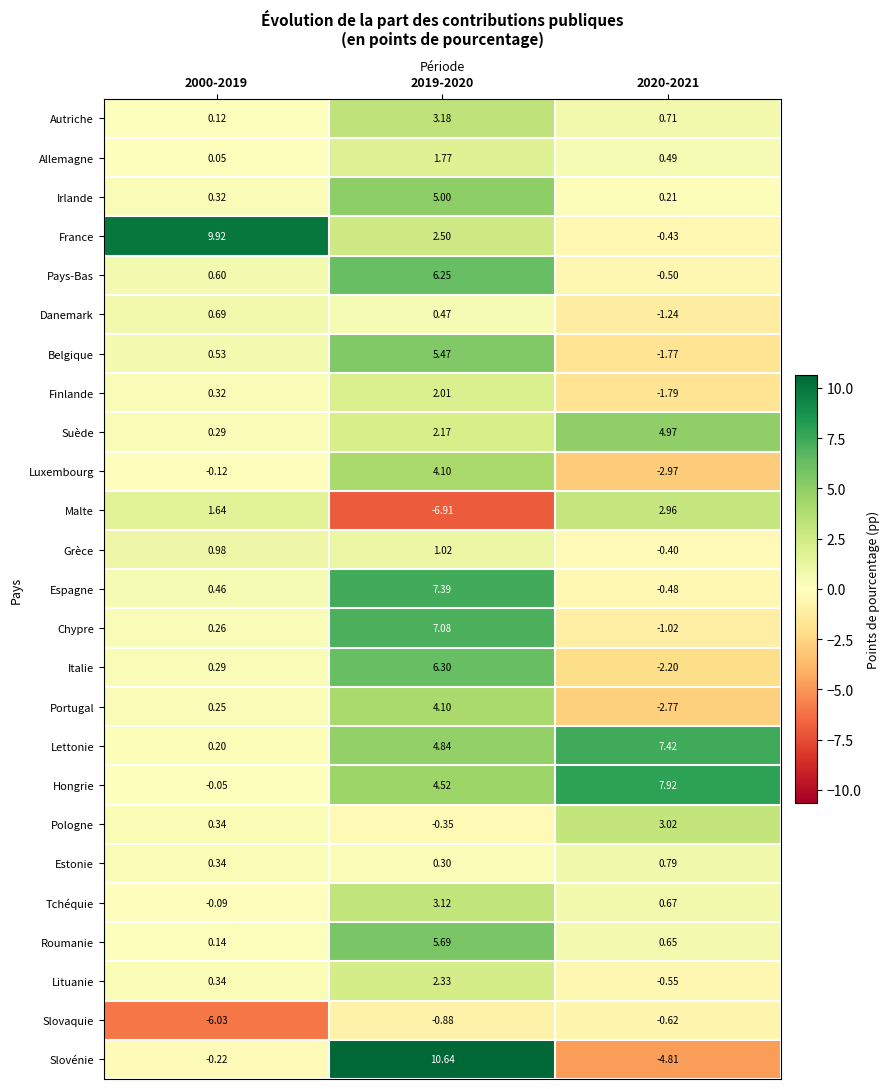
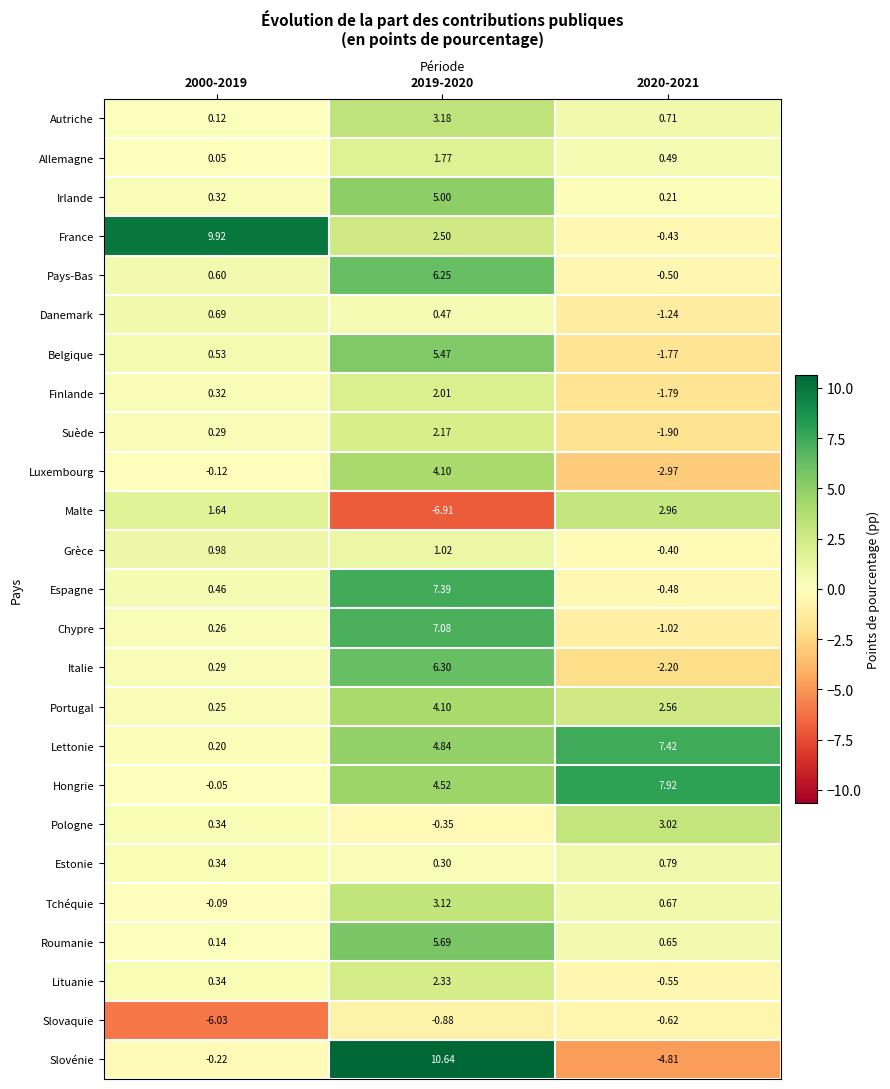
  {
    "Autriche": {
      "2000-2019": 0.12,
      "2019-2020": 3.18,
      "2020-2021": 0.71
    },
    "Allemagne": {
      "2000-2019": 0.05,
      "2019-2020": 1.77,
      "2020-2021": 0.49
    },
    "Irlande": {
      "2000-2019": 0.32,
      "2019-2020": 5.00,
      "2020-2021": 0.21
    },
    "France": {
      "2000-2019": 9.92,
      "2019-2020": 2.50,
      "2020-2021": -0.43
    },
    "Pays-Bas": {
      "2000-2019": 0.60,
      "2019-2020": 6.25,
      "2020-2021": -0.50
    },
    "Danemark": {
      "2000-2019": 0.69,
      "2019-2020": 0.47,
      "2020-2021": -1.24
    },
    "Belgique": {
      "2000-2019": 0.53,
      "2019-2020": 5.47,
      "2020-2021": -1.77
    },
    "Finlande": {
      "2000-2019": 0.32,
      "2019-2020": 2.01,
      "2020-2021": -1.79
    },
    "Suède": {
      "2000-2019": 0.29,
      "2019-2020": 2.17,
-     "2020-2021": 4.97
+     "2020-2021": -1.90
    },
    "Luxembourg": {
      "2000-2019": -0.12,
      "2019-2020": 4.10,
      "2020-2021": -2.97
    },
    "Malte": {
      "2000-2019": 1.64,
      "2019-2020": -6.91,
      "2020-2021": 2.96
    },
    "Grèce": {
      "2000-2019": 0.98,
      "2019-2020": 1.02,
      "2020-2021": -0.40
    },
    "Espagne": {
      "2000-2019": 0.46,
      "2019-2020": 7.39,
      "2020-2021": -0.48
    },
    "Chypre": {
      "2000-2019": 0.26,
      "2019-2020": 7.08,
      "2020-2021": -1.02
    },
    "Italie": {
      "2000-2019": 0.29,
      "2019-2020": 6.30,
      "2020-2021": -2.20
    },
    "Portugal": {
      "2000-2019": 0.25,
      "2019-2020": 4.10,
-     "2020-2021": -2.77
+     "2020-2021": 2.56
    },
    "Lettonie": {
      "2000-2019": 0.20,
      "2019-2020": 4.84,
      "2020-2021": 7.42
    },
    "Hongrie": {
      "2000-2019": -0.05,
      "2019-2020": 4.52,
      "2020-2021": 7.92
    },
    "Pologne": {
      "2000-2019": 0.34,
      "2019-2020": -0.35,
      "2020-2021": 3.02
    },
    "Estonie": {
      "2000-2019": 0.34,
      "2019-2020": 0.30,
      "2020-2021": 0.79
    },
    "Tchéquie": {
      "2000-2019": -0.09,
      "2019-2020": 3.12,
      "2020-2021": 0.67
    },
    "Roumanie": {
      "2000-2019": 0.14,
      "2019-2020": 5.69,
      "2020-2021": 0.65
    },
    "Lituanie": {
      "2000-2019": 0.34,
      "2019-2020": 2.33,
      "2020-2021": -0.55
    },
    "Slovaquie": {
      "2000-2019": -6.03,
      "2019-2020": -0.88,
      "2020-2021": -0.62
    },
    "Slovénie": {
      "2000-2019": -0.22,
      "2019-2020": 10.64,
      "2020-2021": -4.81
    }
  }
